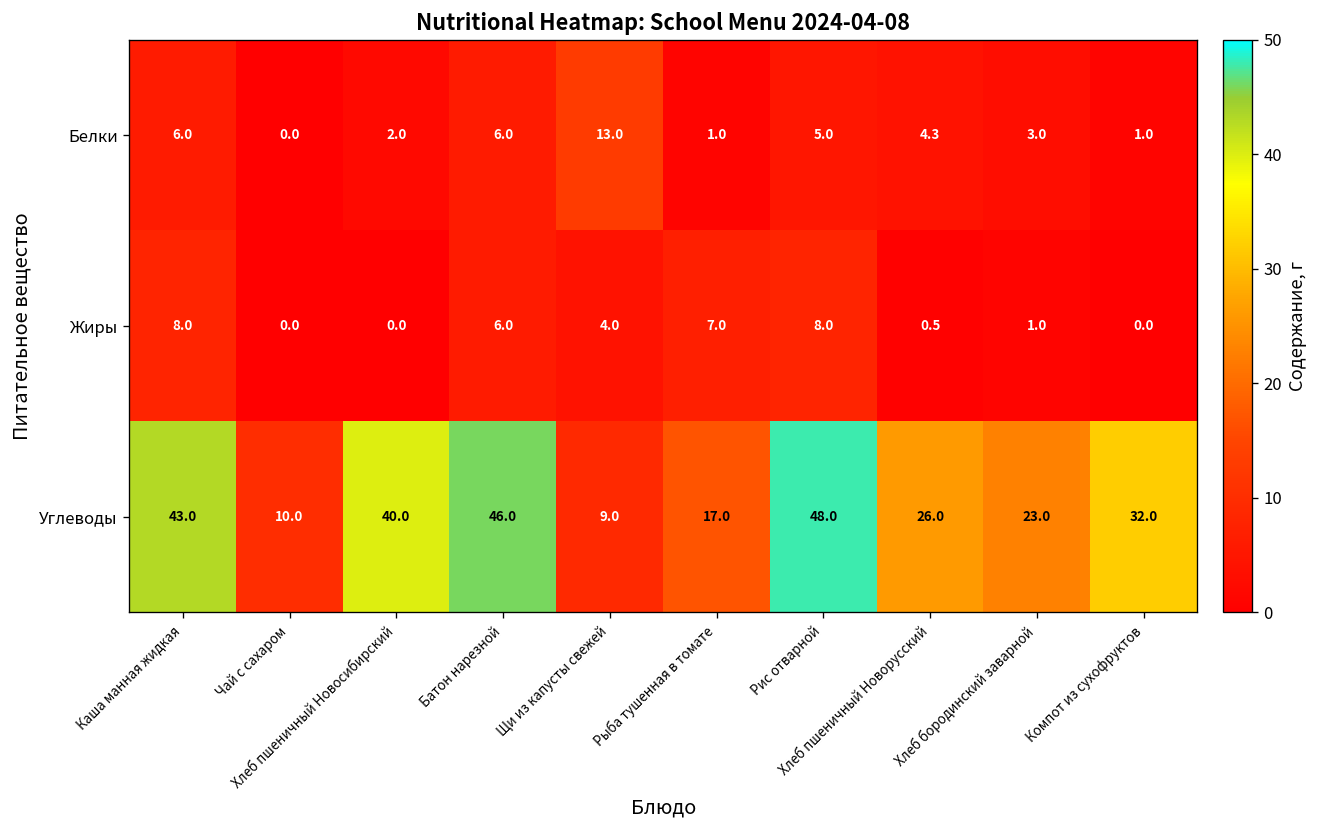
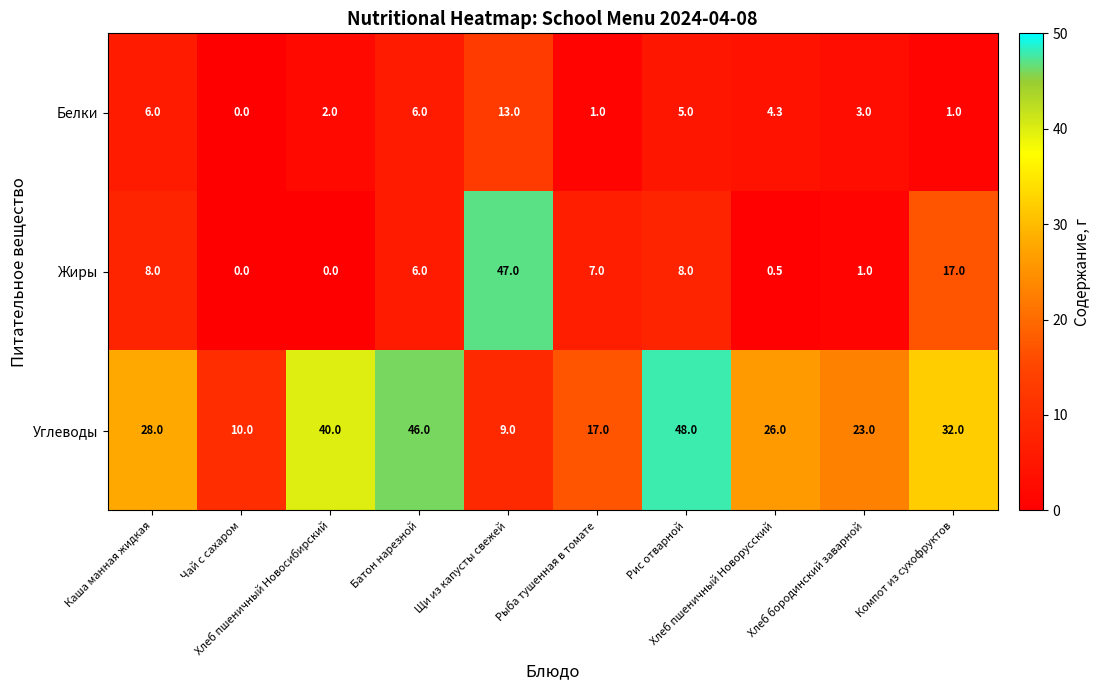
  {
    "Белки": {
      "Каша манная жидкая": 6.0,
      "Чай с сахаром": 0.0,
      "Хлеб пшеничный Новосибирский": 2.0,
      "Батон нарезной": 6.0,
      "Щи из капусты свежей": 13.0,
      "Рыба тушенная в томате": 1.0,
      "Рис отварной": 5.0,
      "Хлеб пшеничный Новорусский": 4.3,
      "Хлеб бородинский заварной": 3.0,
      "Компот из сухофруктов": 1.0
    },
    "Жиры": {
      "Каша манная жидкая": 8.0,
      "Чай с сахаром": 0.0,
      "Хлеб пшеничный Новосибирский": 0.0,
      "Батон нарезной": 6.0,
-     "Щи из капусты свежей": 4.0,
+     "Щи из капусты свежей": 47.0,
      "Рыба тушенная в томате": 7.0,
      "Рис отварной": 8.0,
      "Хлеб пшеничный Новорусский": 0.5,
      "Хлеб бородинский заварной": 1.0,
-     "Компот из сухофруктов": 0.0
+     "Компот из сухофруктов": 17.0
    },
    "Углеводы": {
-     "Каша манная жидкая": 43.0,
+     "Каша манная жидкая": 28.0,
      "Чай с сахаром": 10.0,
      "Хлеб пшеничный Новосибирский": 40.0,
      "Батон нарезной": 46.0,
      "Щи из капусты свежей": 9.0,
      "Рыба тушенная в томате": 17.0,
      "Рис отварной": 48.0,
      "Хлеб пшеничный Новорусский": 26.0,
      "Хлеб бородинский заварной": 23.0,
      "Компот из сухофруктов": 32.0
    }
  }
